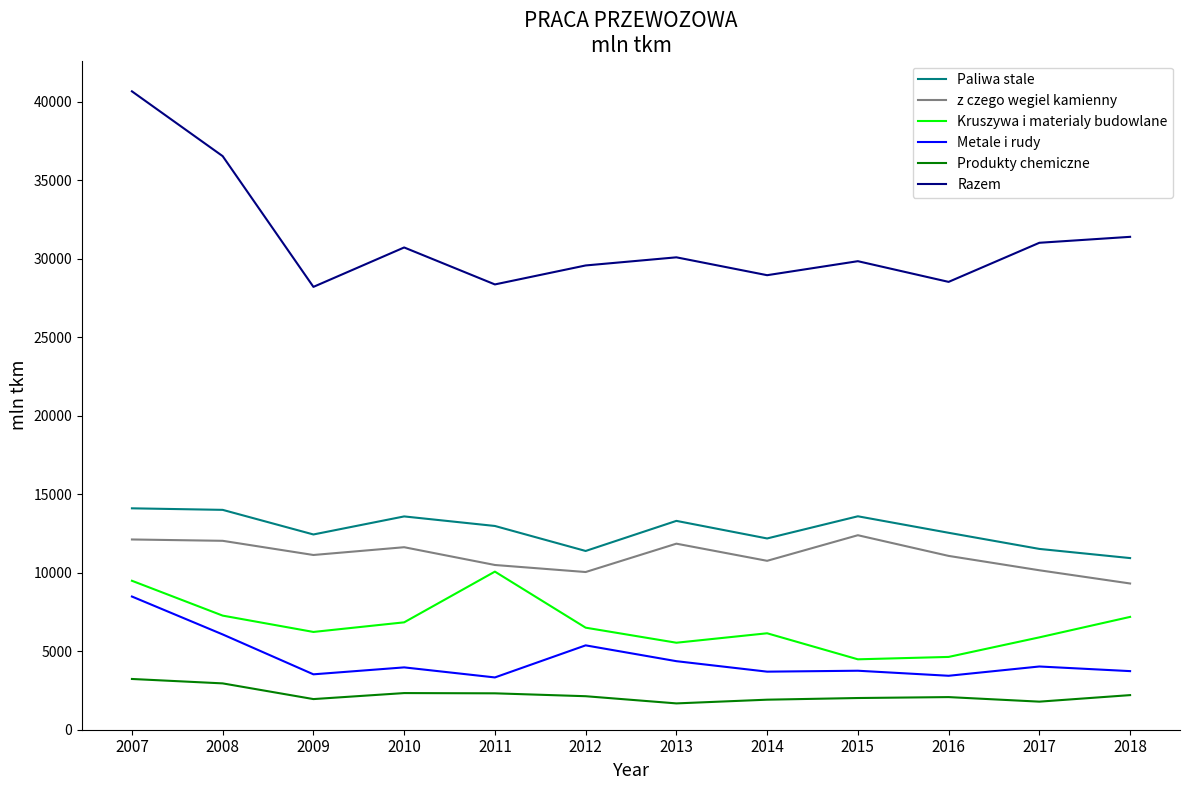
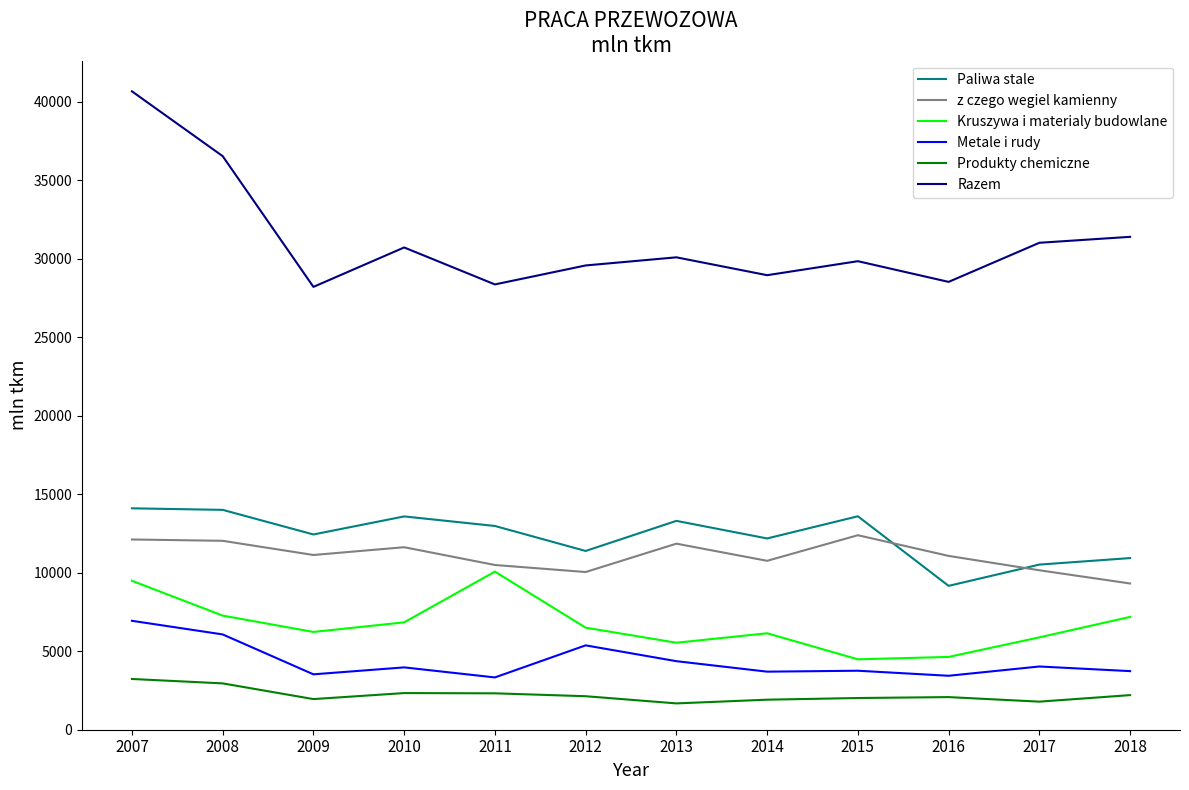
  {
    "Paliwa stale": {
      "2007": 14100,
      "2008": 14000,
      "2009": 12400,
      "2010": 13600,
      "2011": 13000,
      "2012": 11400,
      "2013": 13300,
      "2014": 12200,
      "2015": 13600,
-     "2016": 12500,
-     "2017": 11500,
+     "2016": 9200,
+     "2017": 10500,
      "2018": 10900
    },
    "z czego wegiel kamienny": {
      "2007": 12100,
      "2008": 12000,
      "2009": 11100,
      "2010": 11600,
      "2011": 10500,
      "2012": 10000,
      "2013": 11800,
      "2014": 10800,
      "2015": 12400,
      "2016": 11100,
      "2017": 10200,
      "2018": 9300
    },
    "Kruszywa i materialy budowlane": {
      "2007": 9500,
      "2008": 7300,
      "2009": 6200,
      "2010": 6800,
      "2011": 10100,
      "2012": 6500,
      "2013": 5500,
      "2014": 6100,
      "2015": 4500,
      "2016": 4600,
      "2017": 5900,
      "2018": 7200
    },
    "Metale i rudy": {
-     "2007": 8500,
+     "2007": 6900,
      "2008": 6100,
      "2009": 3500,
      "2010": 4000,
      "2011": 3300,
      "2012": 5400,
      "2013": 4400,
      "2014": 3700,
      "2015": 3800,
      "2016": 3400,
      "2017": 4000,
      "2018": 3700
    },
    "Produkty chemiczne": {
      "2007": 3200,
      "2008": 3000,
      "2009": 2000,
      "2010": 2300,
      "2011": 2300,
      "2012": 2100,
      "2013": 1700,
      "2014": 1900,
      "2015": 2000,
      "2016": 2100,
      "2017": 1800,
      "2018": 2200
    },
    "Razem": {
      "2007": 40700,
      "2008": 36500,
      "2009": 28200,
      "2010": 30700,
      "2011": 28400,
      "2012": 29600,
      "2013": 30100,
      "2014": 28900,
      "2015": 29800,
      "2016": 28500,
      "2017": 31000,
      "2018": 31400
    }
  }
